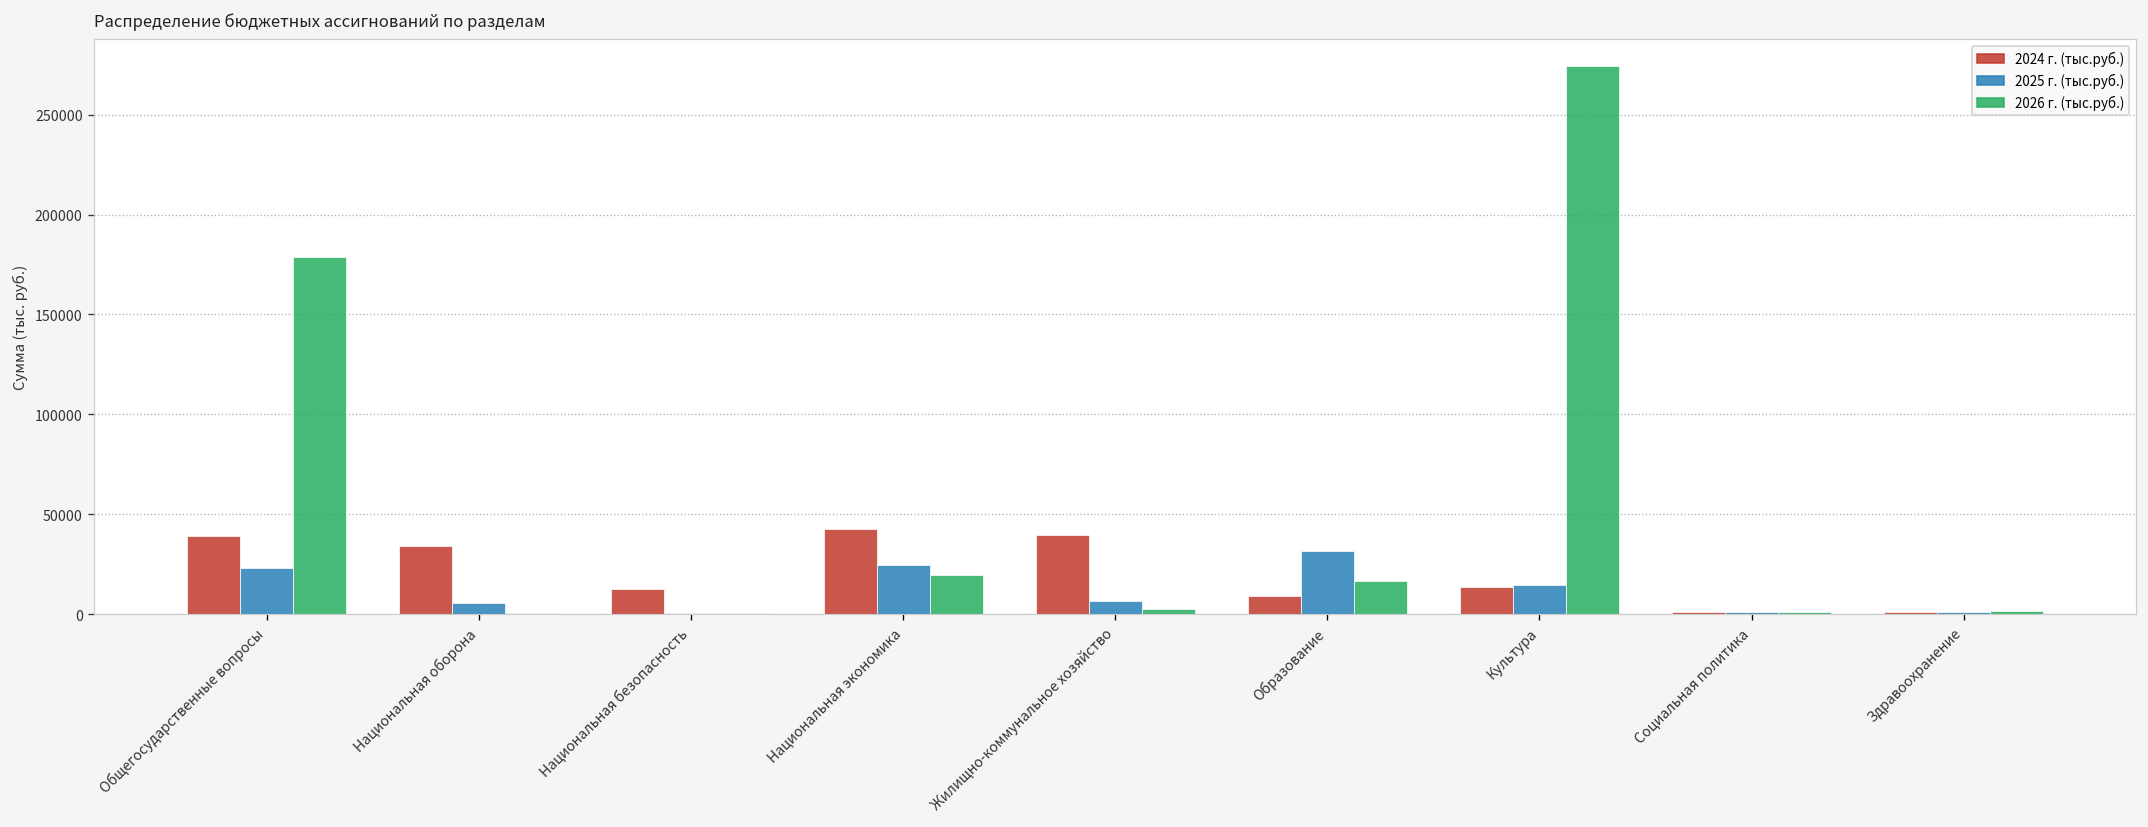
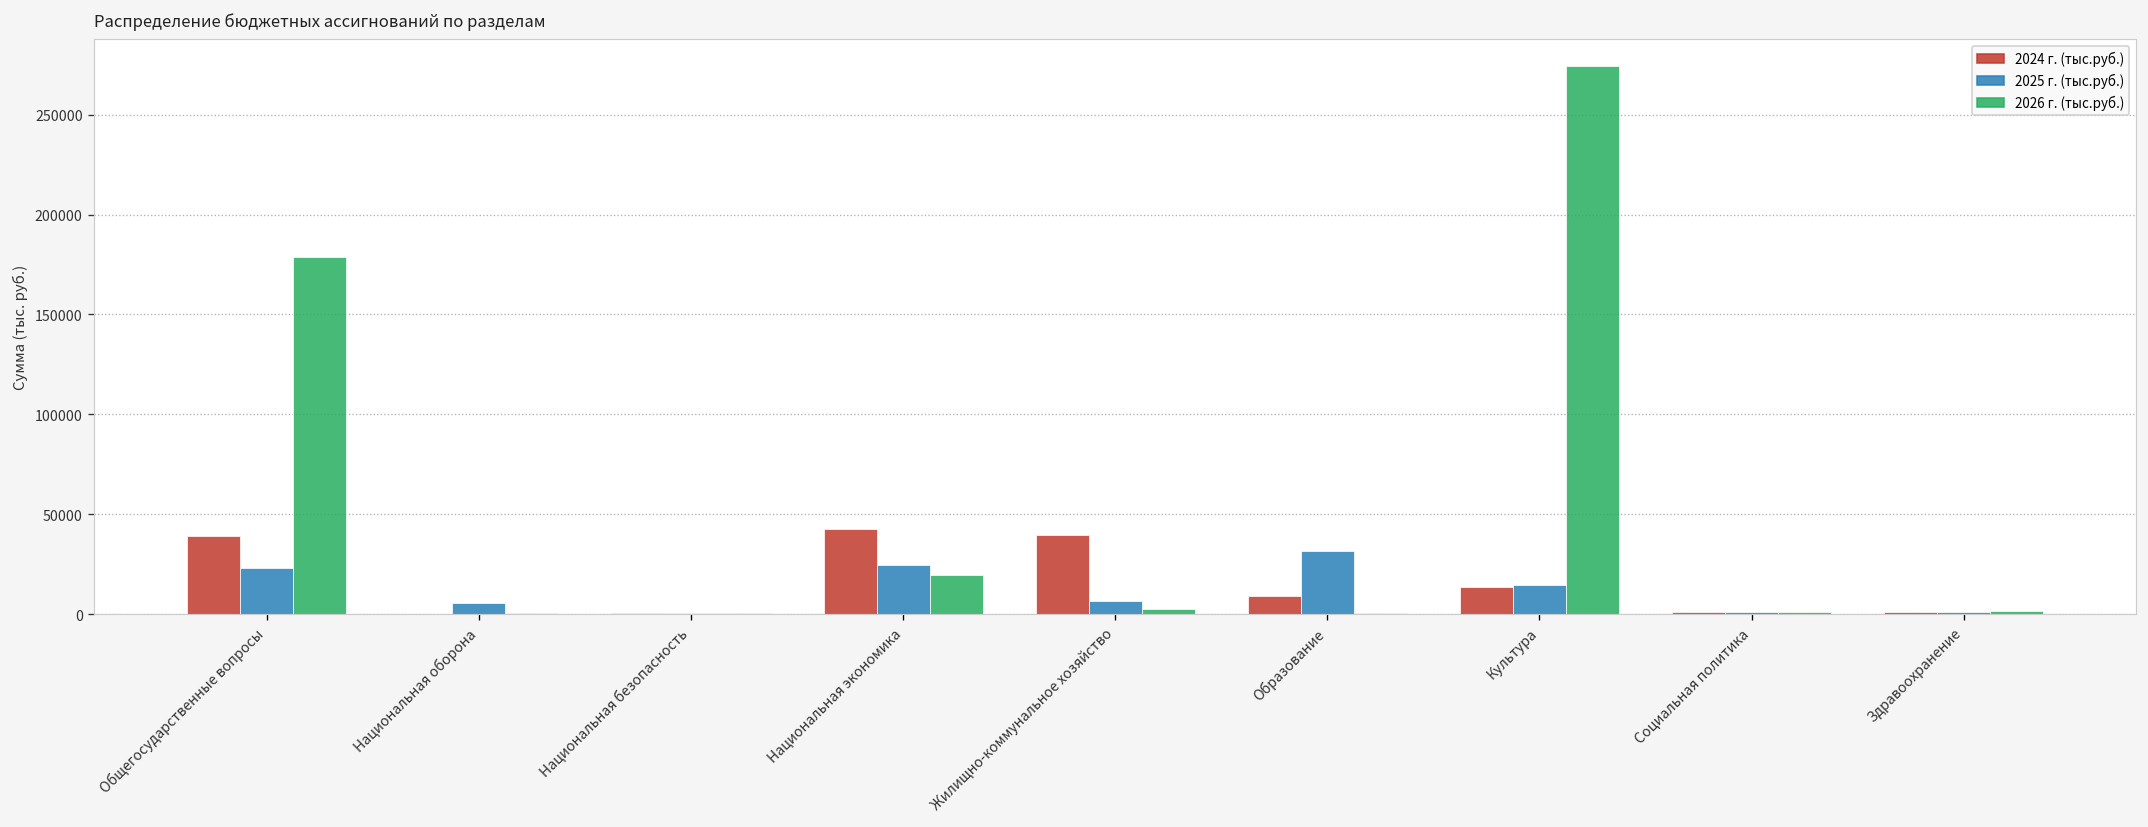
  {
    "2024 г. (тыс.руб.)": {
      "Общегосударственные вопросы": 39000,
-     "Национальная оборона": 34000,
-     "Национальная безопасность": 12000,
+     "Национальная оборона": 0,
+     "Национальная безопасность": 1000,
      "Национальная экономика": 43000,
      "Жилищно-коммунальное хозяйство": 40000,
      "Образование": 9000,
      "Культура": 14000
    },
    "2025 г. (тыс.руб.)": {
      "Общегосударственные вопросы": 23000,
      "Национальная оборона": 6000,
      "Национальная экономика": 25000,
      "Жилищно-коммунальное хозяйство": 7000,
      "Образование": 32000,
      "Культура": 15000
    },
    "2026 г. (тыс.руб.)": {
      "Общегосударственные вопросы": 179000,
      "Национальная экономика": 20000,
      "Жилищно-коммунальное хозяйство": 3000,
-     "Образование": 17000,
+     "Образование": 1000,
      "Культура": 274000
    }
  }
